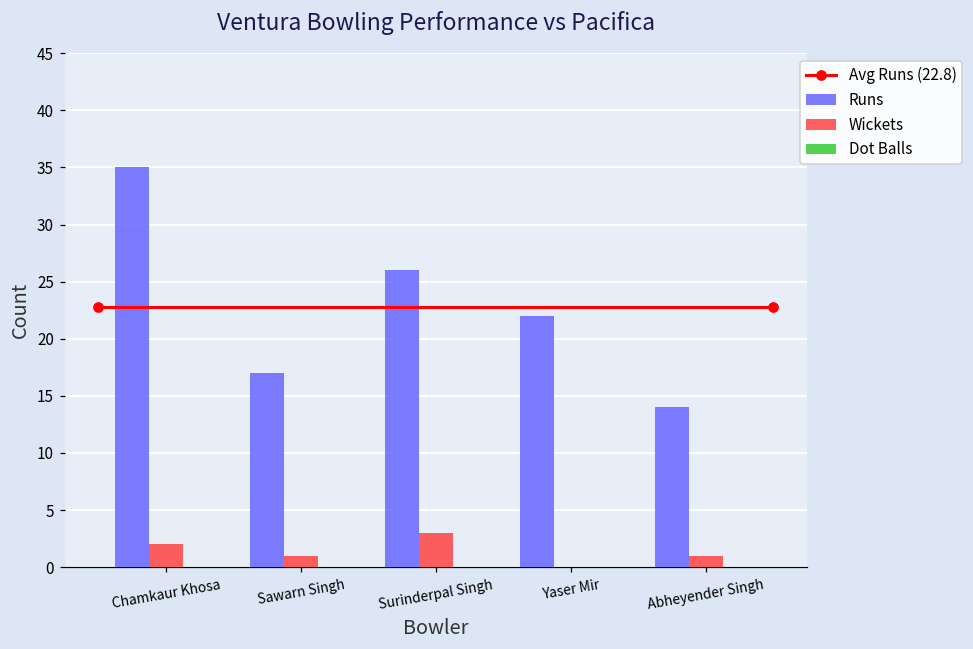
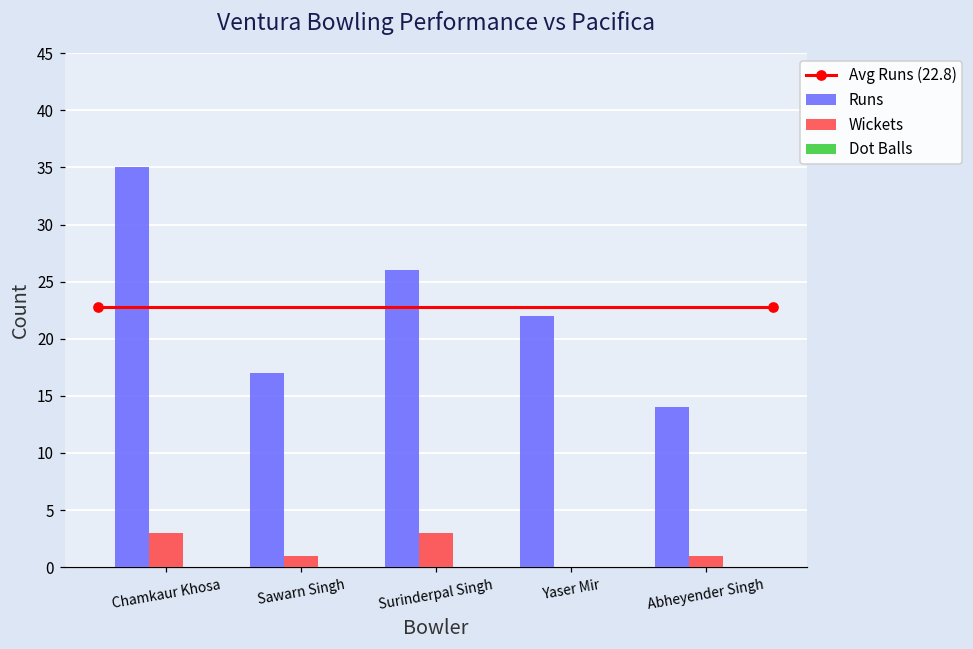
  {
    "Runs": {
      "Chamkaur Khosa": 35,
      "Sawarn Singh": 17,
      "Surinderpal Singh": 26,
      "Yaser Mir": 22,
      "Abheyender Singh": 14
    },
    "Wickets": {
-     "Chamkaur Khosa": 2,
+     "Chamkaur Khosa": 3,
      "Sawarn Singh": 1,
      "Surinderpal Singh": 3,
      "Yaser Mir": 0,
      "Abheyender Singh": 1
    },
    "Dot Balls": {
      "Chamkaur Khosa": 0,
      "Sawarn Singh": 0,
      "Surinderpal Singh": 0,
      "Yaser Mir": 0,
      "Abheyender Singh": 0
    }
  }
